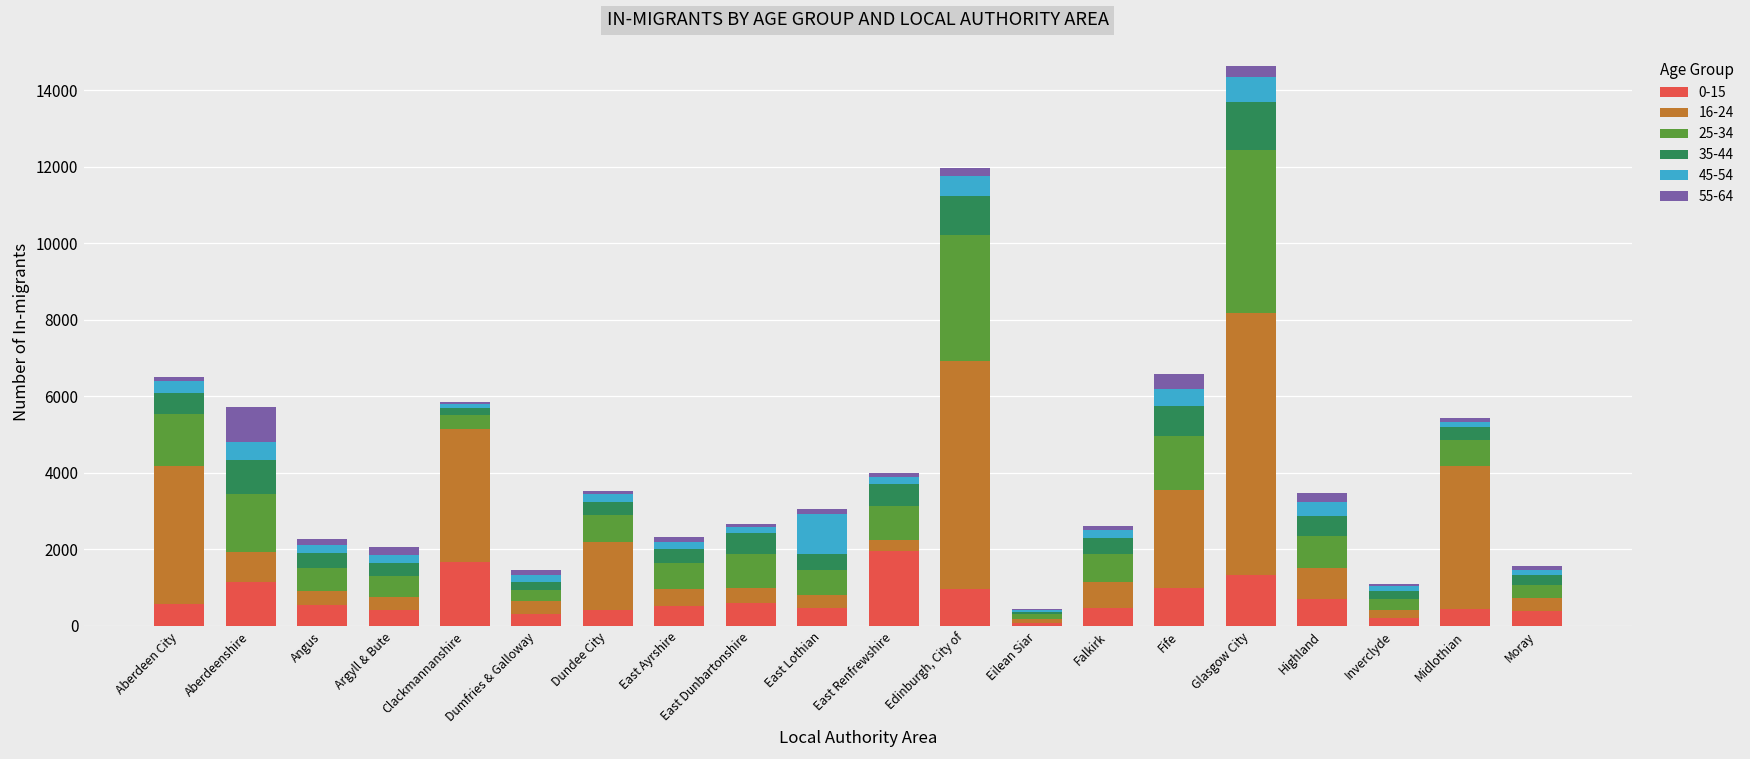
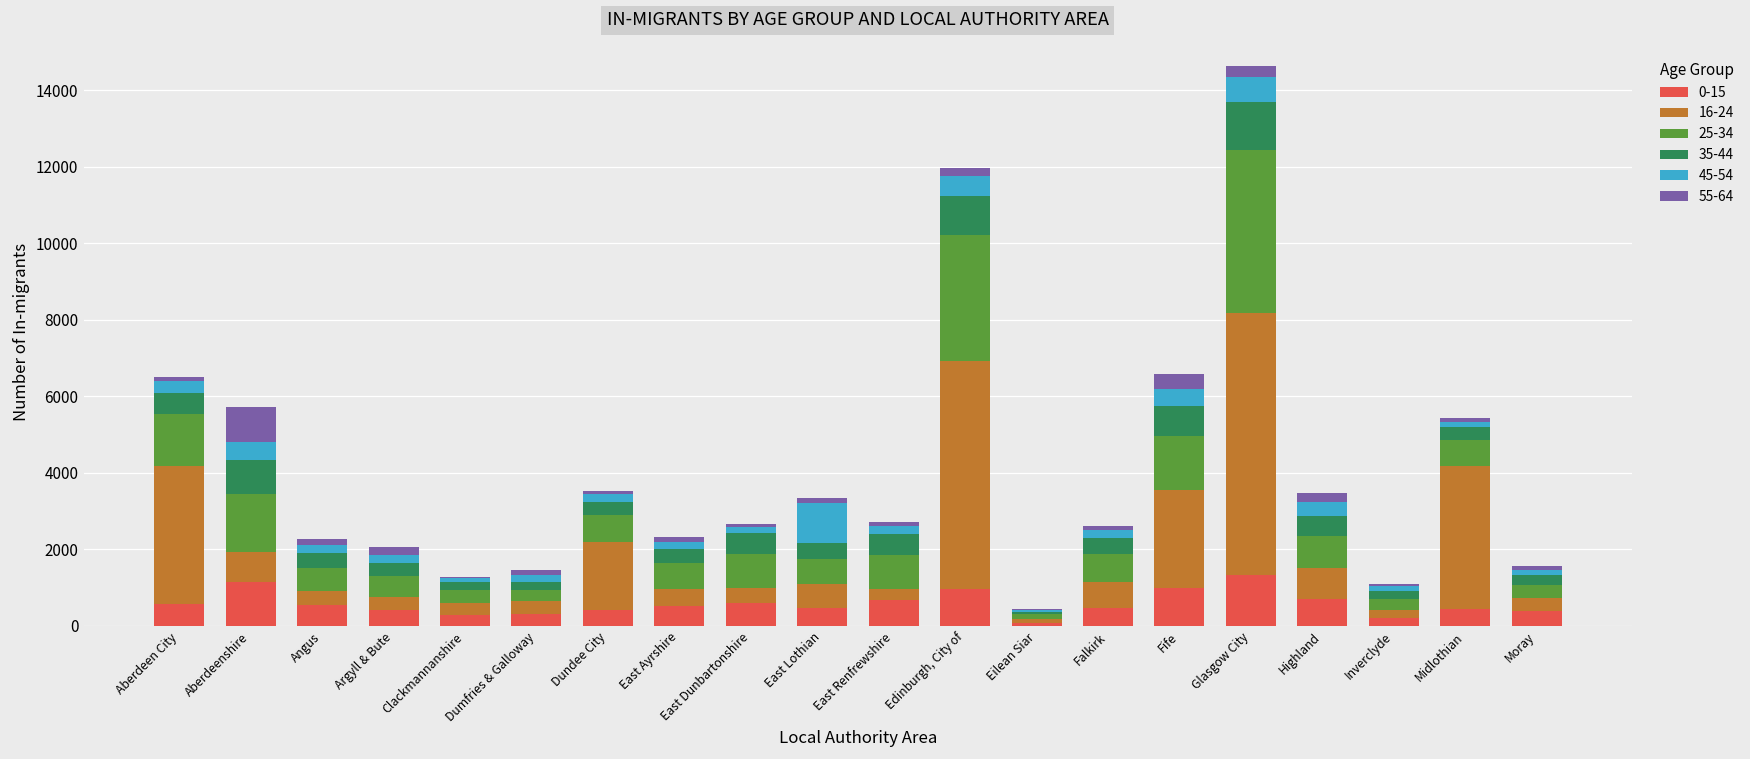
  {
    "0-15": {
      "Aberdeen City": 600,
      "Aberdeenshire": 1100,
      "Angus": 500,
      "Argyll & Bute": 400,
-     "Clackmannanshire": 1700,
+     "Clackmannanshire": 300,
      "Dumfries & Galloway": 300,
      "Dundee City": 400,
      "East Ayrshire": 500,
      "East Dunbartonshire": 600,
      "East Lothian": 500,
-     "East Renfrewshire": 2000,
+     "East Renfrewshire": 700,
      "Edinburgh, City of": 1000,
      "Eilean Siar": 100,
      "Falkirk": 500,
      "Fife": 1000,
      "Glasgow City": 1300,
      "Highland": 700,
      "Inverclyde": 200,
      "Midlothian": 400,
      "Moray": 400
    },
    "16-24": {
      "Aberdeen City": 3600,
      "Aberdeenshire": 800,
      "Angus": 400,
      "Argyll & Bute": 300,
-     "Clackmannanshire": 3500,
+     "Clackmannanshire": 300,
      "Dumfries & Galloway": 300,
      "Dundee City": 1800,
      "East Ayrshire": 400,
      "East Dunbartonshire": 400,
-     "East Lothian": 300,
+     "East Lothian": 600,
      "East Renfrewshire": 300,
      "Edinburgh, City of": 6000,
      "Eilean Siar": 100,
      "Falkirk": 700,
      "Fife": 2600,
      "Glasgow City": 6800,
      "Highland": 800,
      "Inverclyde": 200,
      "Midlothian": 3700,
      "Moray": 300
    },
    "45-54": {
      "Aberdeen City": 300,
      "Aberdeenshire": 500,
      "Angus": 200,
      "Argyll & Bute": 200,
      "Clackmannanshire": 100,
      "Dumfries & Galloway": 200,
      "Dundee City": 200,
      "East Ayrshire": 200,
      "East Dunbartonshire": 200,
      "East Lothian": 1000,
      "East Renfrewshire": 200,
      "Edinburgh, City of": 500,
      "Falkirk": 200,
      "Fife": 500,
      "Glasgow City": 700,
      "Highland": 300,
      "Inverclyde": 100,
      "Midlothian": 100,
      "Moray": 100
    },
    "55-64": {
      "Aberdeen City": 100,
      "Aberdeenshire": 900,
      "Angus": 100,
      "Argyll & Bute": 200,
      "Dumfries & Galloway": 100,
      "Dundee City": 100,
      "East Ayrshire": 100,
      "East Dunbartonshire": 100,
      "East Lothian": 100,
      "East Renfrewshire": 100,
      "Edinburgh, City of": 200,
      "Falkirk": 100,
      "Fife": 400,
      "Glasgow City": 300,
      "Highland": 200,
      "Midlothian": 100,
      "Moray": 100
    }
  }
